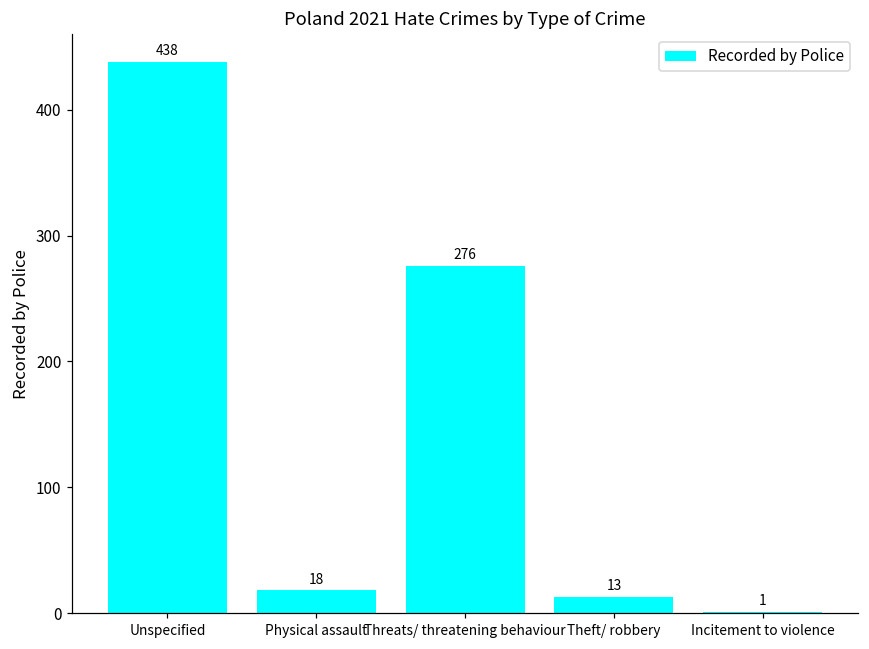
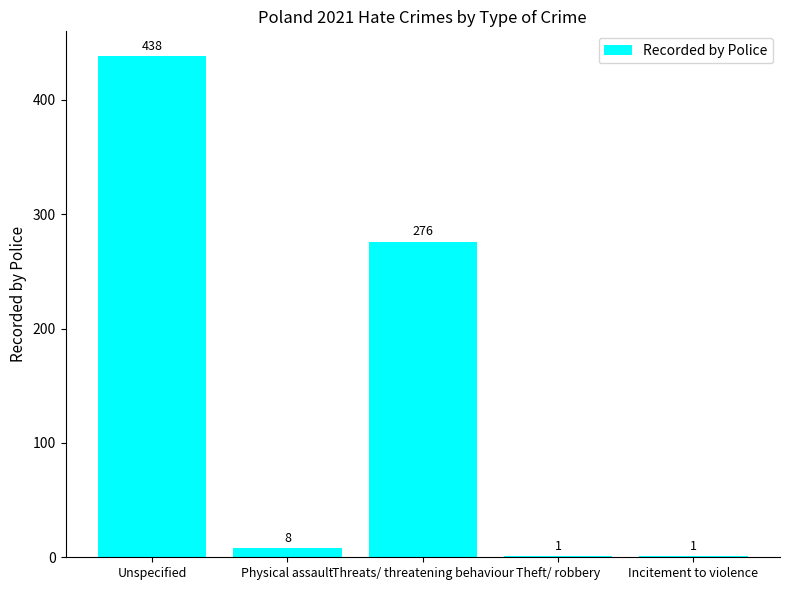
  {
    "Unspecified": 438,
-   "Physical assault": 18,
+   "Physical assault": 8,
    "Threats/ threatening behaviour": 276,
-   "Theft/ robbery": 13,
+   "Theft/ robbery": 1,
    "Incitement to violence": 1
  }
